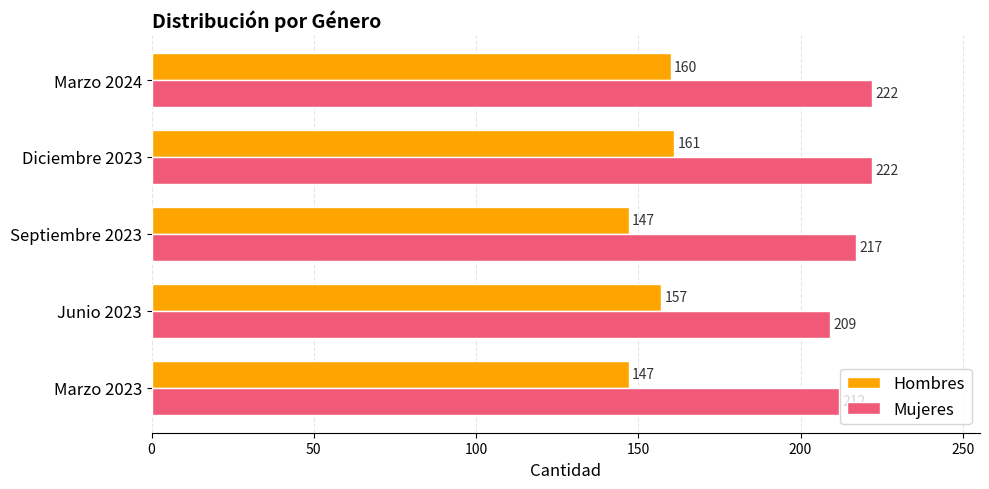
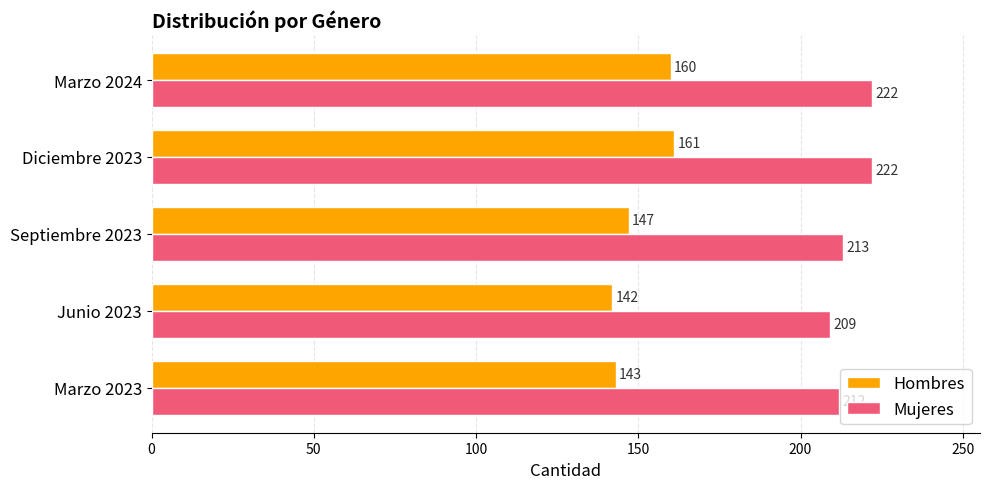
  {
    "Hombres": {
      "Marzo 2024": 160,
      "Diciembre 2023": 161,
      "Septiembre 2023": 147,
-     "Junio 2023": 157,
-     "Marzo 2023": 147
+     "Junio 2023": 142,
+     "Marzo 2023": 143
    },
    "Mujeres": {
      "Marzo 2024": 222,
      "Diciembre 2023": 222,
-     "Septiembre 2023": 217,
+     "Septiembre 2023": 213,
      "Junio 2023": 209
    }
  }
